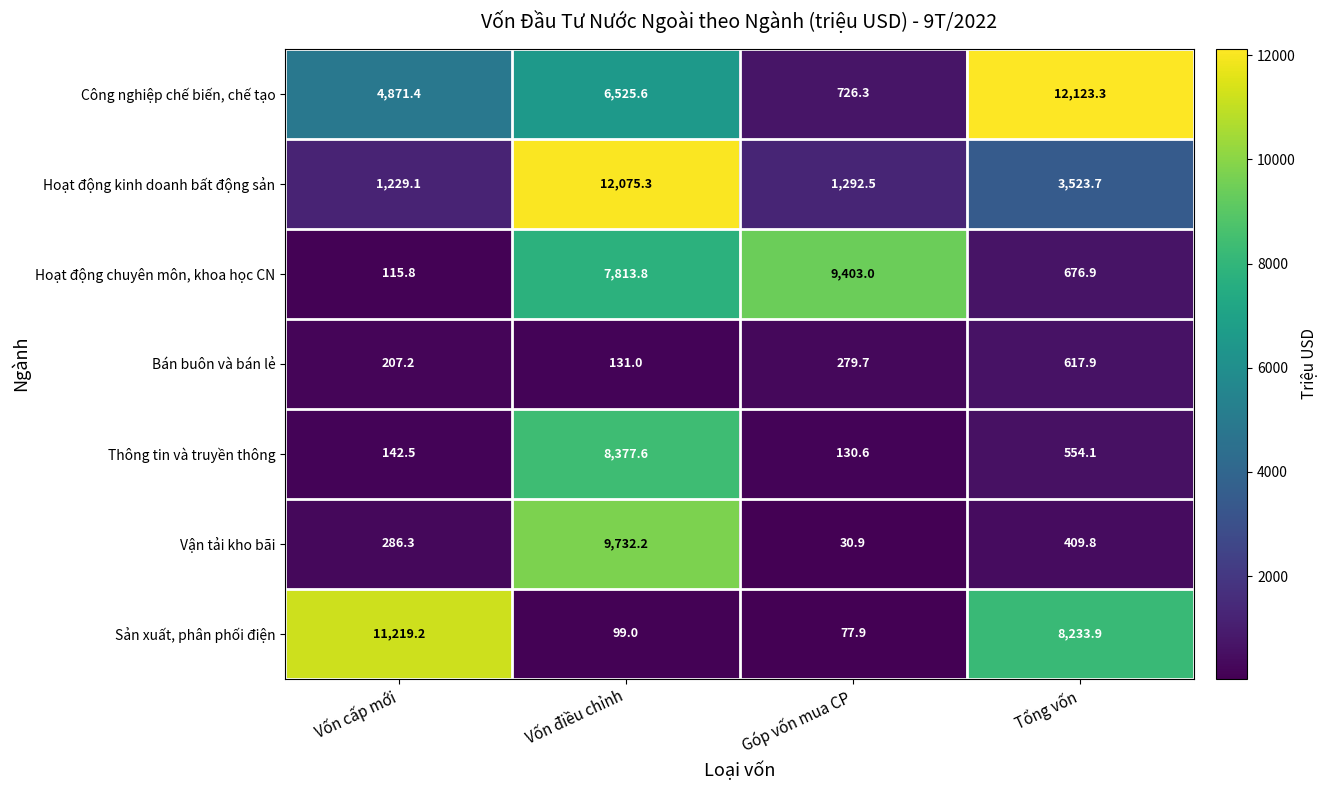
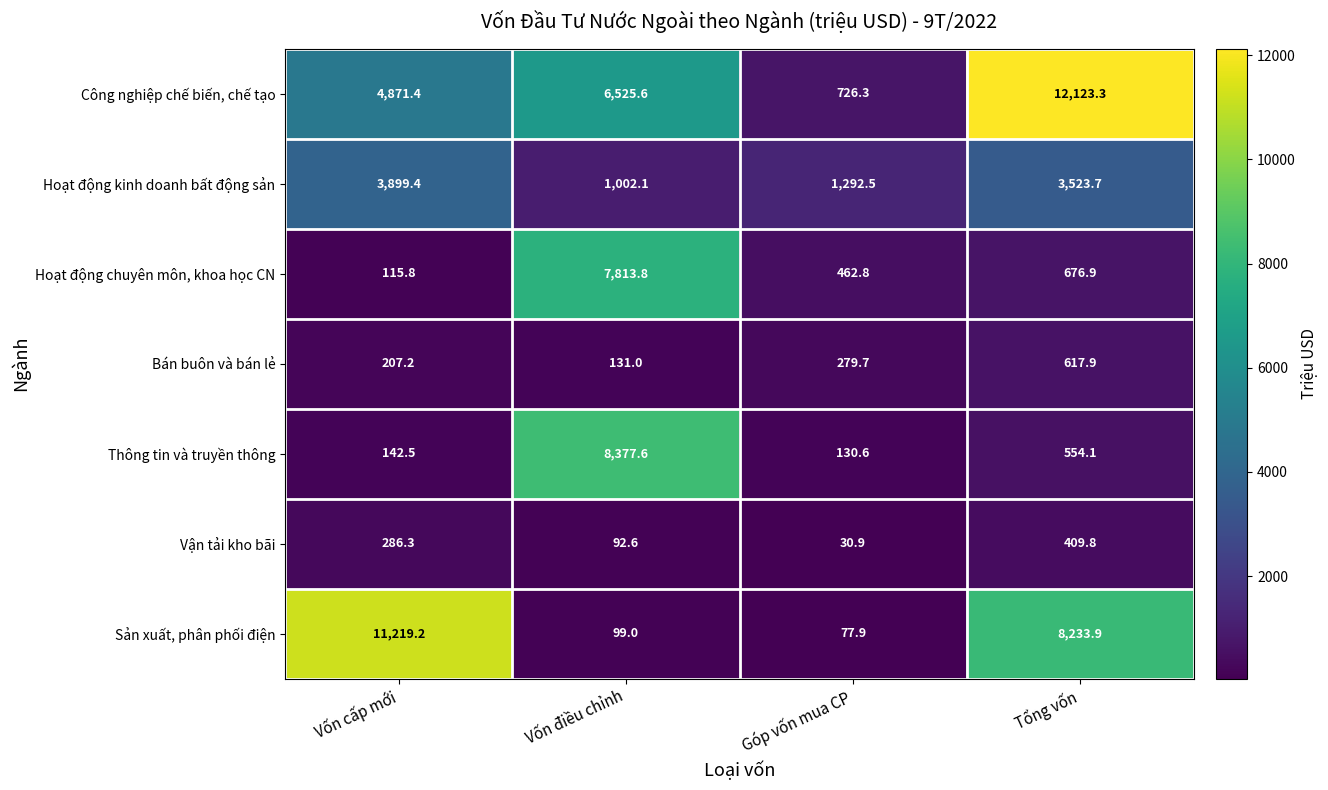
  {
    "Công nghiệp chế biến, chế tạo": {
      "Vốn cấp mới": "4,871.4",
      "Vốn điều chỉnh": "6,525.6",
      "Góp vốn mua CP": "726.3",
      "Tổng vốn": "12,123.3"
    },
    "Hoạt động kinh doanh bất động sản": {
-     "Vốn cấp mới": "1,229.1",
-     "Vốn điều chỉnh": "12,075.3",
+     "Vốn cấp mới": "3,899.4",
+     "Vốn điều chỉnh": "1,002.1",
      "Góp vốn mua CP": "1,292.5",
      "Tổng vốn": "3,523.7"
    },
    "Hoạt động chuyên môn, khoa học CN": {
      "Vốn cấp mới": "115.8",
      "Vốn điều chỉnh": "7,813.8",
-     "Góp vốn mua CP": "9,403.0",
+     "Góp vốn mua CP": "462.8",
      "Tổng vốn": "676.9"
    },
    "Bán buôn và bán lẻ": {
      "Vốn cấp mới": "207.2",
      "Vốn điều chỉnh": "131.0",
      "Góp vốn mua CP": "279.7",
      "Tổng vốn": "617.9"
    },
    "Thông tin và truyền thông": {
      "Vốn cấp mới": "142.5",
      "Vốn điều chỉnh": "8,377.6",
      "Góp vốn mua CP": "130.6",
      "Tổng vốn": "554.1"
    },
    "Vận tải kho bãi": {
      "Vốn cấp mới": "286.3",
-     "Vốn điều chỉnh": "9,732.2",
+     "Vốn điều chỉnh": "92.6",
      "Góp vốn mua CP": "30.9",
      "Tổng vốn": "409.8"
    },
    "Sản xuất, phân phối điện": {
      "Vốn cấp mới": "11,219.2",
      "Vốn điều chỉnh": "99.0",
      "Góp vốn mua CP": "77.9",
      "Tổng vốn": "8,233.9"
    }
  }
